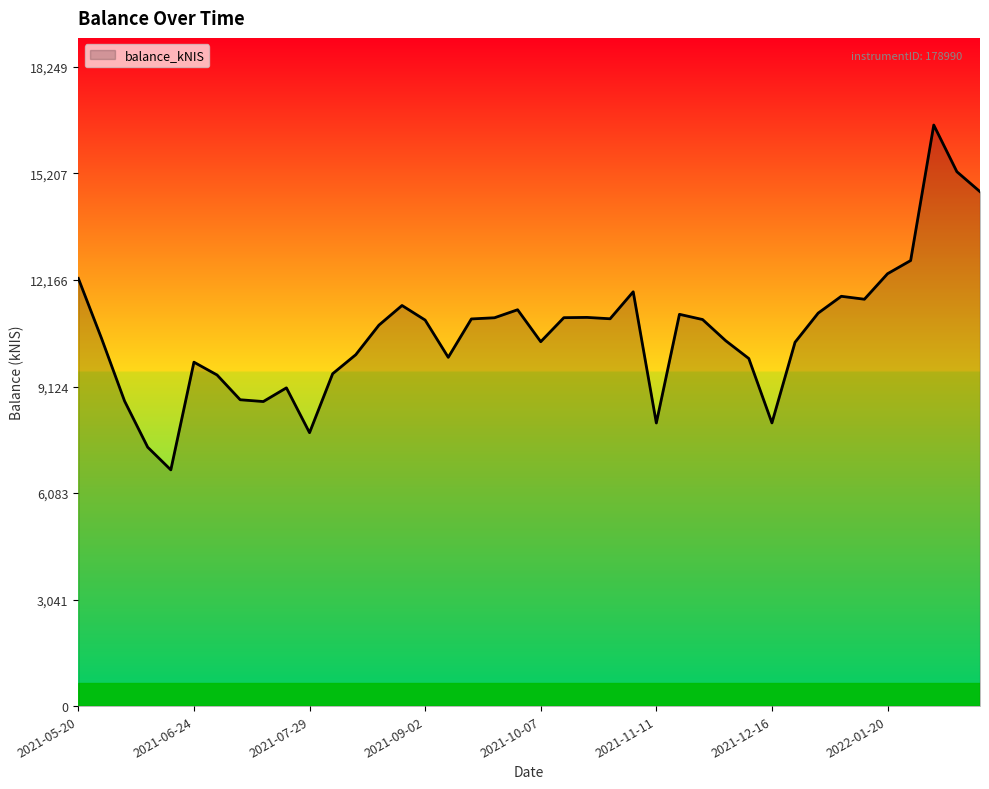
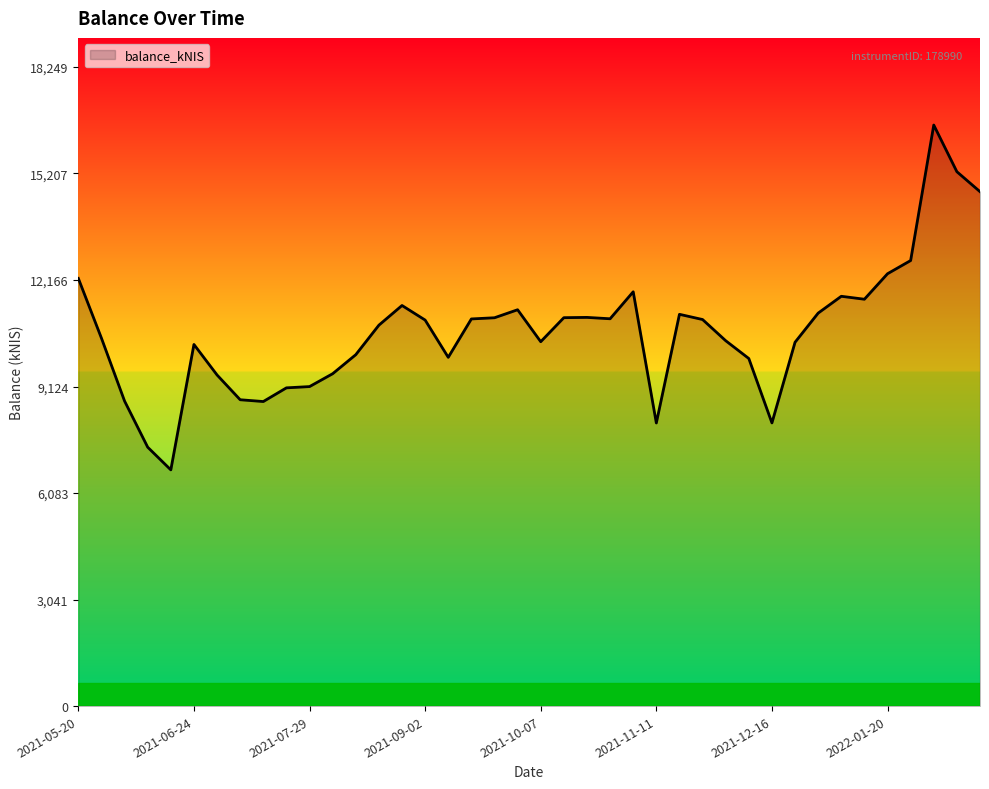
  {
    "2021-05-20": "12,200",
-   "2021-06-24": "9,800",
-   "2021-07-29": "7,800",
+   "2021-06-24": "10,300",
+   "2021-07-29": "9,100",
    "2021-09-02": "11,000",
    "2021-10-07": "10,400",
    "2021-11-11": "8,100",
    "2021-12-16": "8,100",
    "2022-01-20": "12,300"
  }
